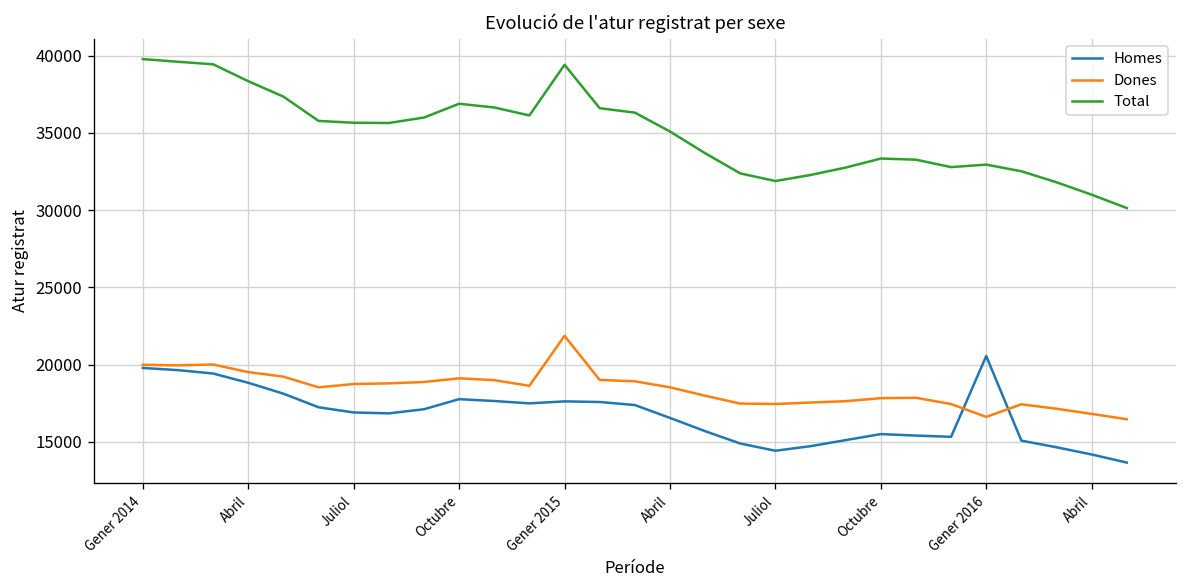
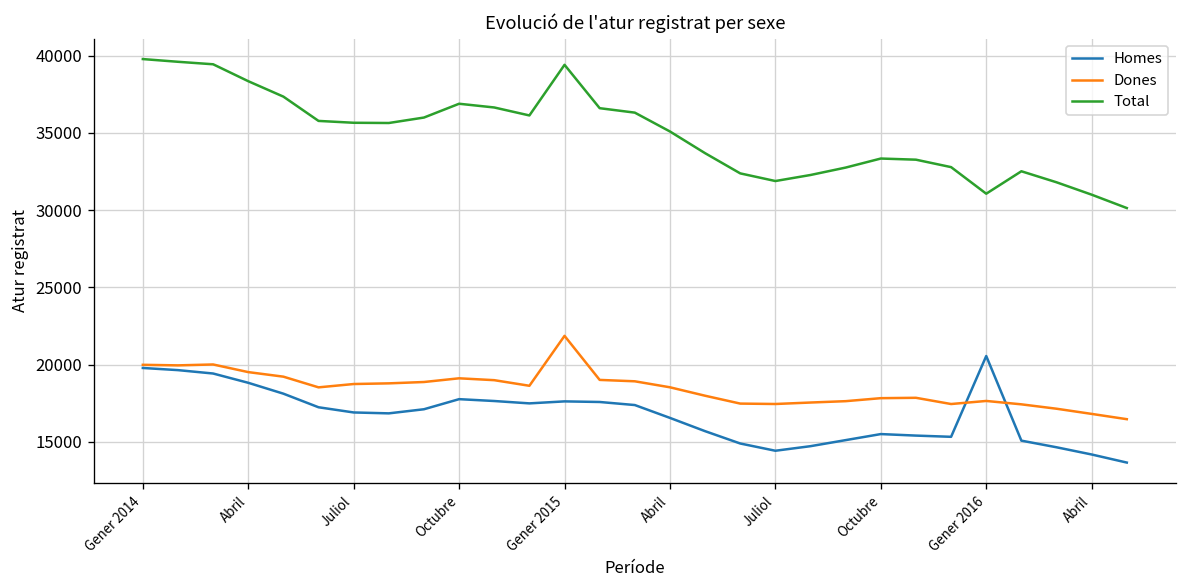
  {
    "Homes": {
      "Gener 2014": 19800,
      "Gener 2015": 17600,
      "Gener 2016": 20600
    },
    "Dones": {
      "Gener 2014": 20000,
      "Gener 2015": 21900,
-     "Gener 2016": 16600
+     "Gener 2016": 17700
    },
    "Total": {
      "Gener 2014": 39800,
      "Gener 2015": 39400,
-     "Gener 2016": 33000
+     "Gener 2016": 31100
    }
  }
